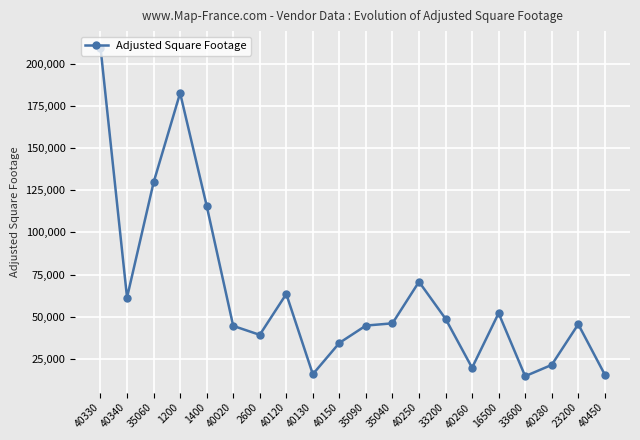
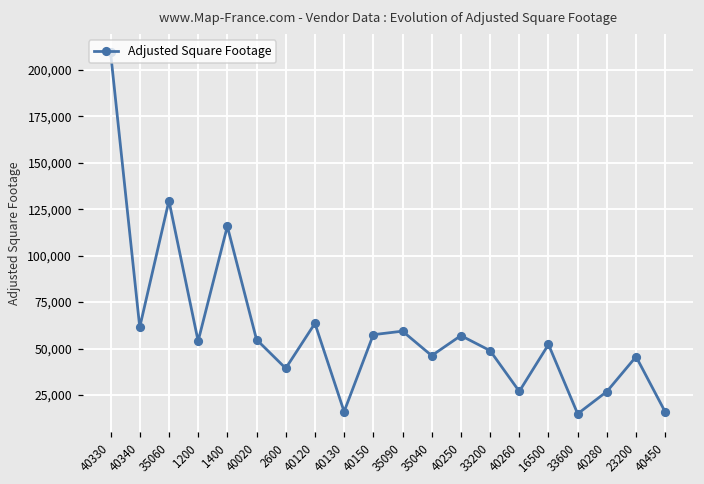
  {
    "40340": "61,000",
    "35060": "130,000",
-   "1200": "183,000",
+   "1200": "54,000",
    "1400": "116,000",
-   "40020": "45,000",
+   "40020": "55,000",
    "2600": "39,000",
    "40120": "64,000",
    "40130": "16,000",
-   "40150": "35,000",
-   "35090": "45,000",
+   "40150": "57,000",
+   "35090": "59,000",
    "35040": "46,000",
-   "40250": "71,000",
+   "40250": "57,000",
    "33200": "49,000",
-   "40260": "20,000",
+   "40260": "27,000",
    "16500": "52,000",
    "33600": "15,000",
-   "40280": "22,000",
+   "40280": "27,000",
    "23200": "46,000",
    "40450": "16,000"
  }
